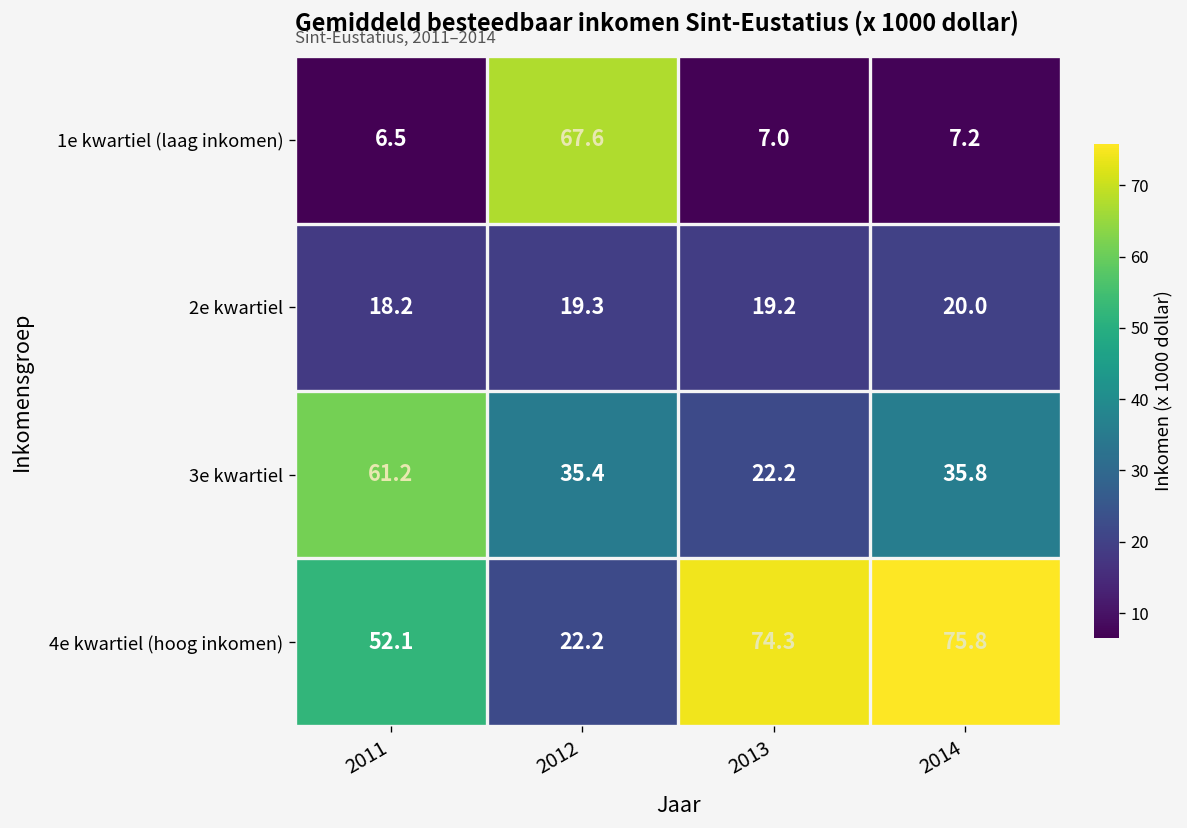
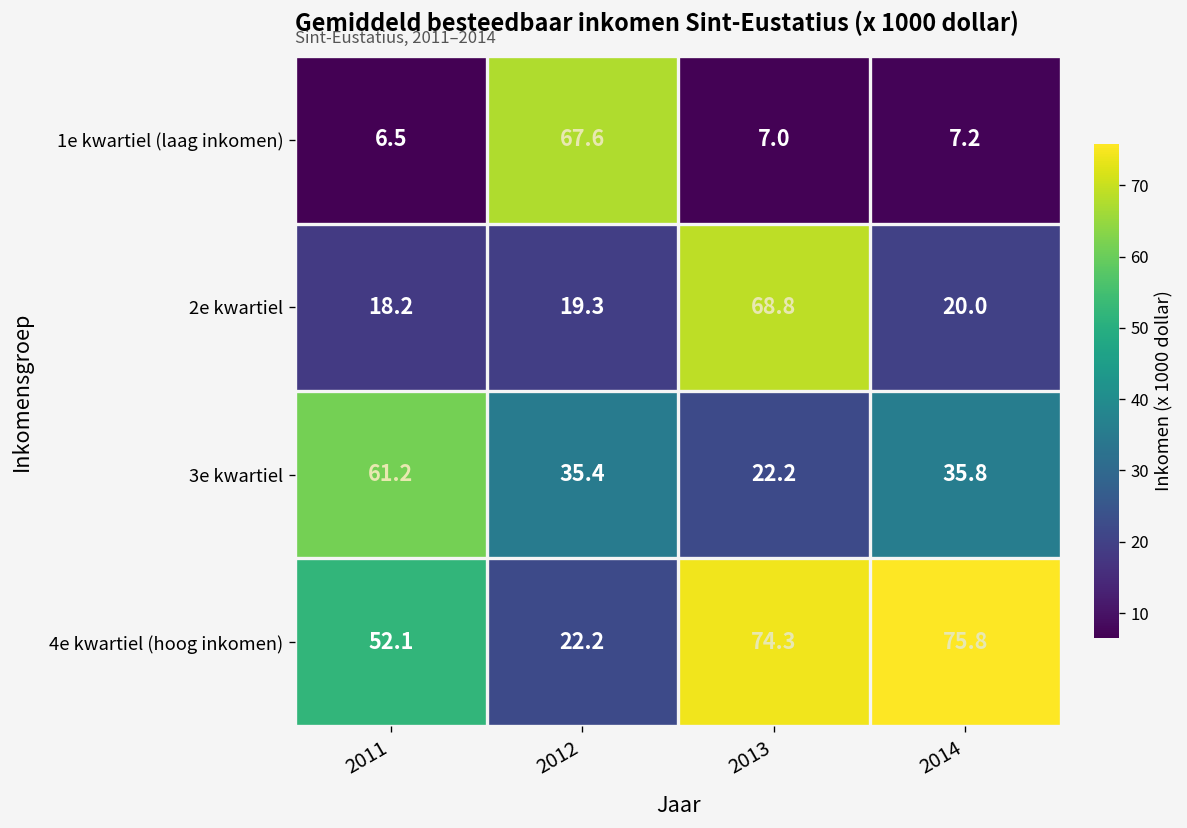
  {
    "1e kwartiel (laag inkomen)": {
      "2011": 6.5,
      "2012": 67.6,
      "2013": 7.0,
      "2014": 7.2
    },
    "2e kwartiel": {
      "2011": 18.2,
      "2012": 19.3,
-     "2013": 19.2,
+     "2013": 68.8,
      "2014": 20.0
    },
    "3e kwartiel": {
      "2011": 61.2,
      "2012": 35.4,
      "2013": 22.2,
      "2014": 35.8
    },
    "4e kwartiel (hoog inkomen)": {
      "2011": 52.1,
      "2012": 22.2,
      "2013": 74.3,
      "2014": 75.8
    }
  }
